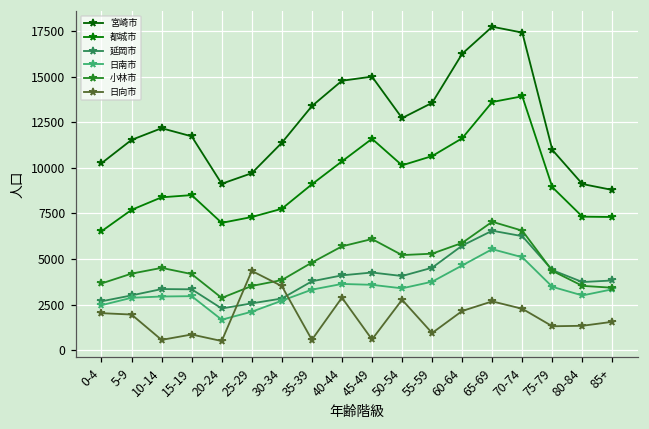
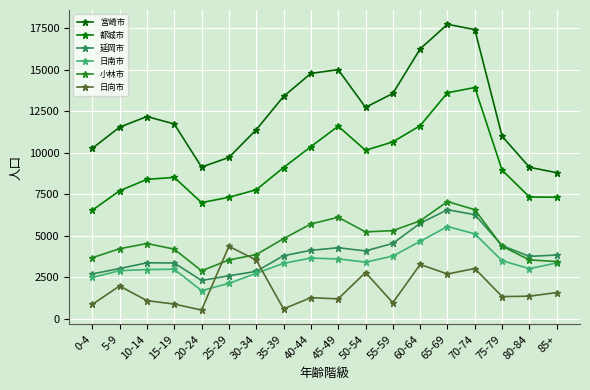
  {
    "日向市": {
-     "0-4": 2000,
+     "0-4": 900,
      "5-9": 2000,
-     "10-14": 600,
+     "10-14": 1100,
      "15-19": 900,
      "20-24": 500,
      "25-29": 4400,
      "30-34": 3500,
      "35-39": 600,
-     "40-44": 2900,
-     "45-49": 600,
+     "40-44": 1300,
+     "45-49": 1200,
      "50-54": 2800,
      "55-59": 1000,
-     "60-64": 2200,
+     "60-64": 3300,
      "65-69": 2700,
-     "70-74": 2300,
+     "70-74": 3000,
      "75-79": 1300,
      "80-84": 1300,
      "85+": 1600
    }
  }
